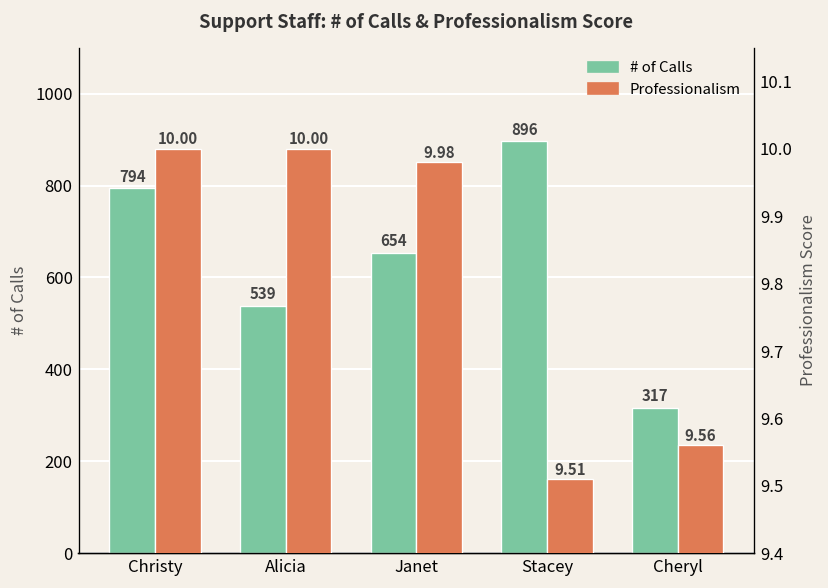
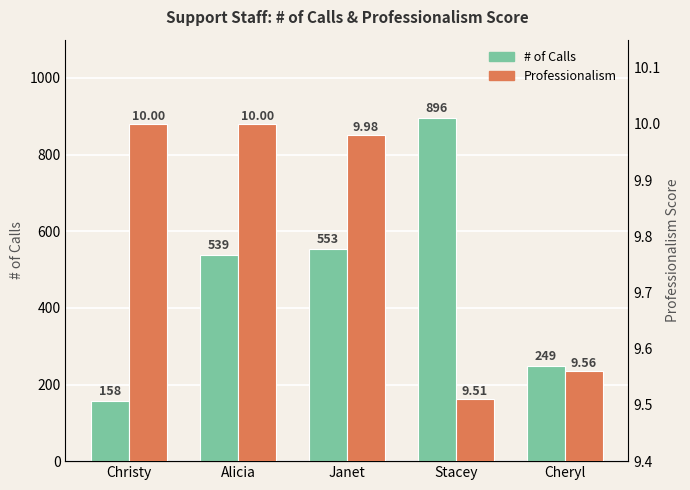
  {
    "# of Calls": {
-     "Christy": 794,
+     "Christy": 158,
      "Alicia": 539,
-     "Janet": 654,
+     "Janet": 553,
      "Stacey": 896,
-     "Cheryl": 317
+     "Cheryl": 249
    },
    "Professionalism": {
      "Christy": 10.00,
      "Alicia": 10.00,
      "Janet": 9.98,
      "Stacey": 9.51,
      "Cheryl": 9.56
    }
  }
